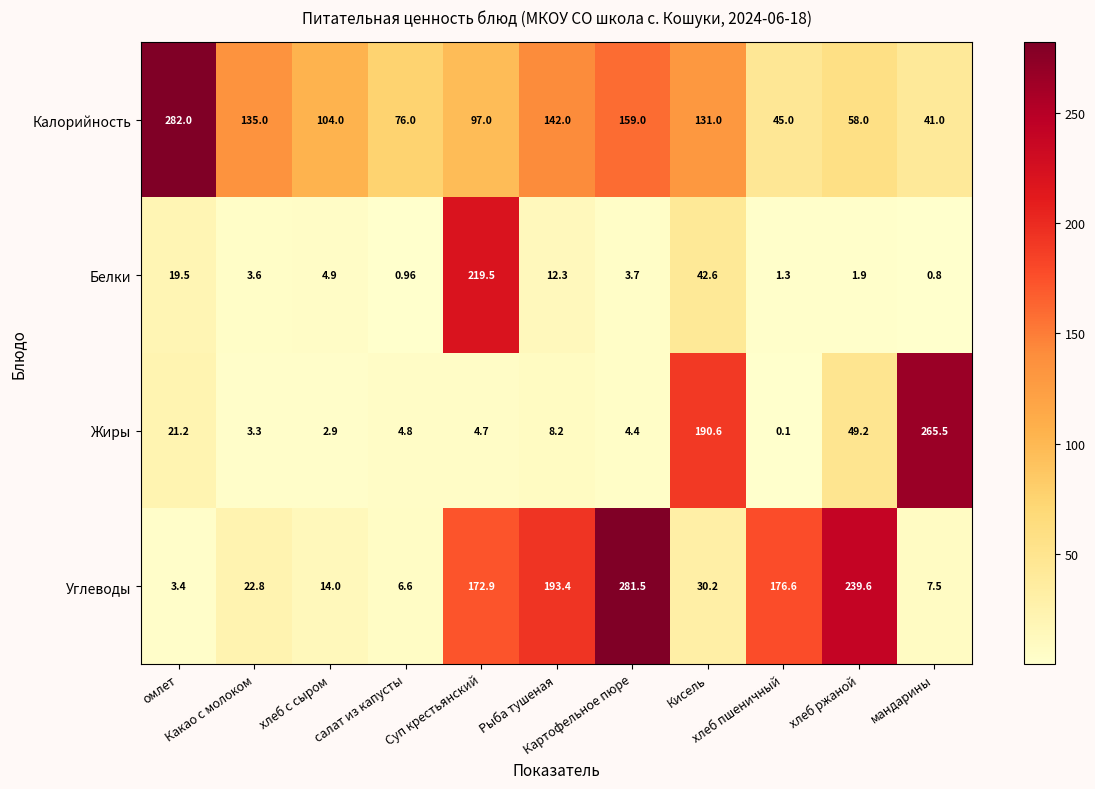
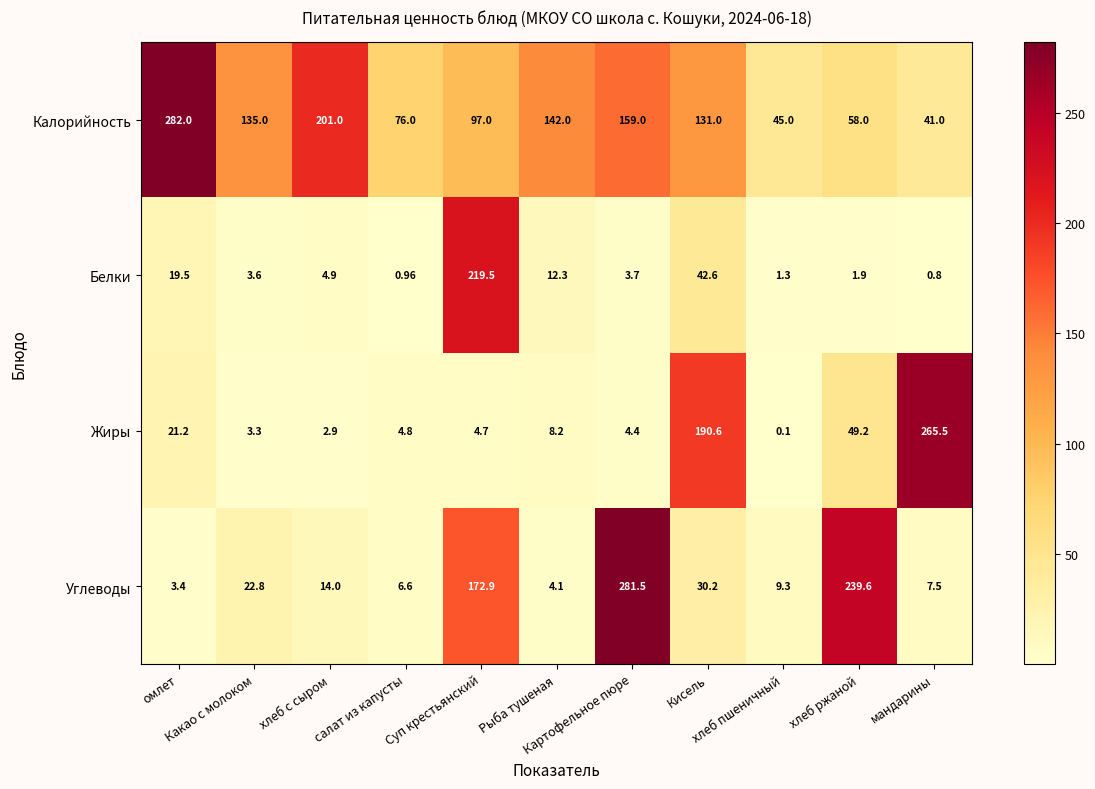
  {
    "Калорийность": {
      "омлет": 282.0,
      "Какао с молоком": 135.0,
-     "хлеб с сыром": 104.0,
+     "хлеб с сыром": 201.0,
      "салат из капусты": 76.0,
      "Суп крестьянский": 97.0,
      "Рыба тушеная": 142.0,
      "Картофельное пюре": 159.0,
      "Кисель": 131.0,
      "хлеб пшеничный": 45.0,
      "хлеб ржаной": 58.0,
      "мандарины": 41.0
    },
    "Белки": {
      "омлет": 19.5,
      "Какао с молоком": 3.6,
      "хлеб с сыром": 4.9,
      "салат из капусты": 0.96,
      "Суп крестьянский": 219.5,
      "Рыба тушеная": 12.3,
      "Картофельное пюре": 3.7,
      "Кисель": 42.6,
      "хлеб пшеничный": 1.3,
      "хлеб ржаной": 1.9,
      "мандарины": 0.8
    },
    "Жиры": {
      "омлет": 21.2,
      "Какао с молоком": 3.3,
      "хлеб с сыром": 2.9,
      "салат из капусты": 4.8,
      "Суп крестьянский": 4.7,
      "Рыба тушеная": 8.2,
      "Картофельное пюре": 4.4,
      "Кисель": 190.6,
      "хлеб пшеничный": 0.1,
      "хлеб ржаной": 49.2,
      "мандарины": 265.5
    },
    "Углеводы": {
      "омлет": 3.4,
      "Какао с молоком": 22.8,
      "хлеб с сыром": 14.0,
      "салат из капусты": 6.6,
      "Суп крестьянский": 172.9,
-     "Рыба тушеная": 193.4,
+     "Рыба тушеная": 4.1,
      "Картофельное пюре": 281.5,
      "Кисель": 30.2,
-     "хлеб пшеничный": 176.6,
+     "хлеб пшеничный": 9.3,
      "хлеб ржаной": 239.6,
      "мандарины": 7.5
    }
  }
